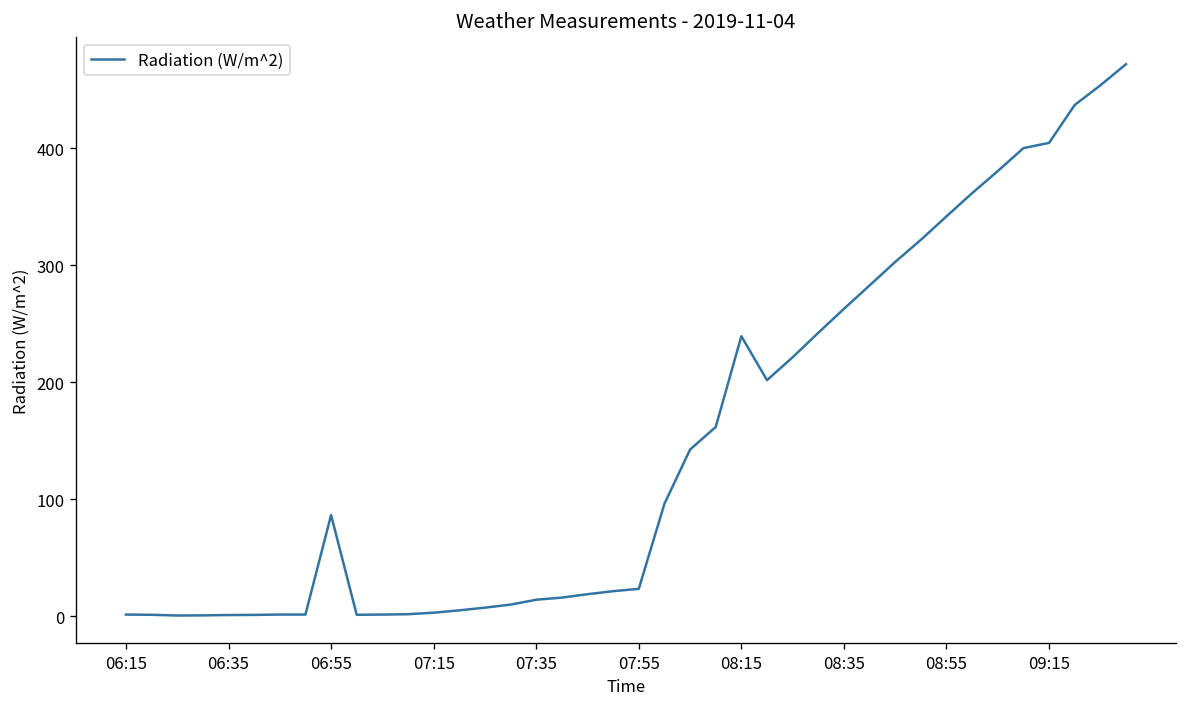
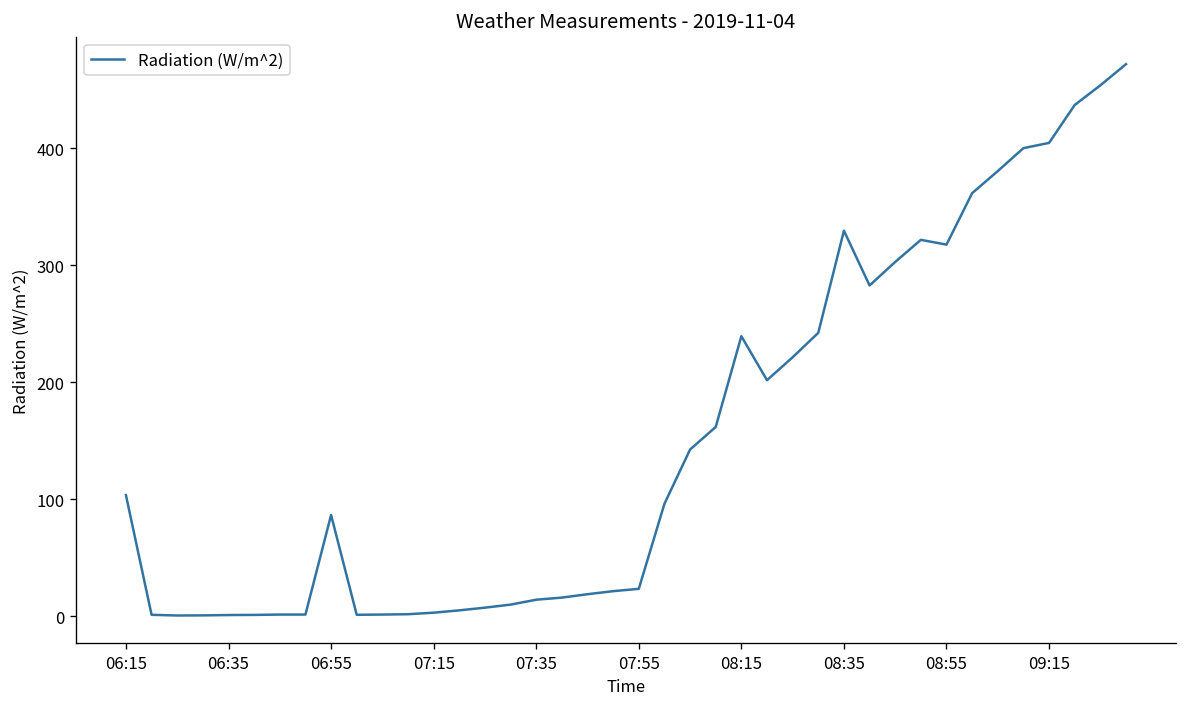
  {
-   "06:15": 0,
+   "06:15": 100,
    "06:35": 0,
    "06:55": 90,
    "07:15": 0,
    "07:35": 10,
    "07:55": 20,
    "08:15": 240,
-   "08:35": 260,
-   "08:55": 340,
+   "08:35": 330,
+   "08:55": 320,
    "09:15": 400
  }
